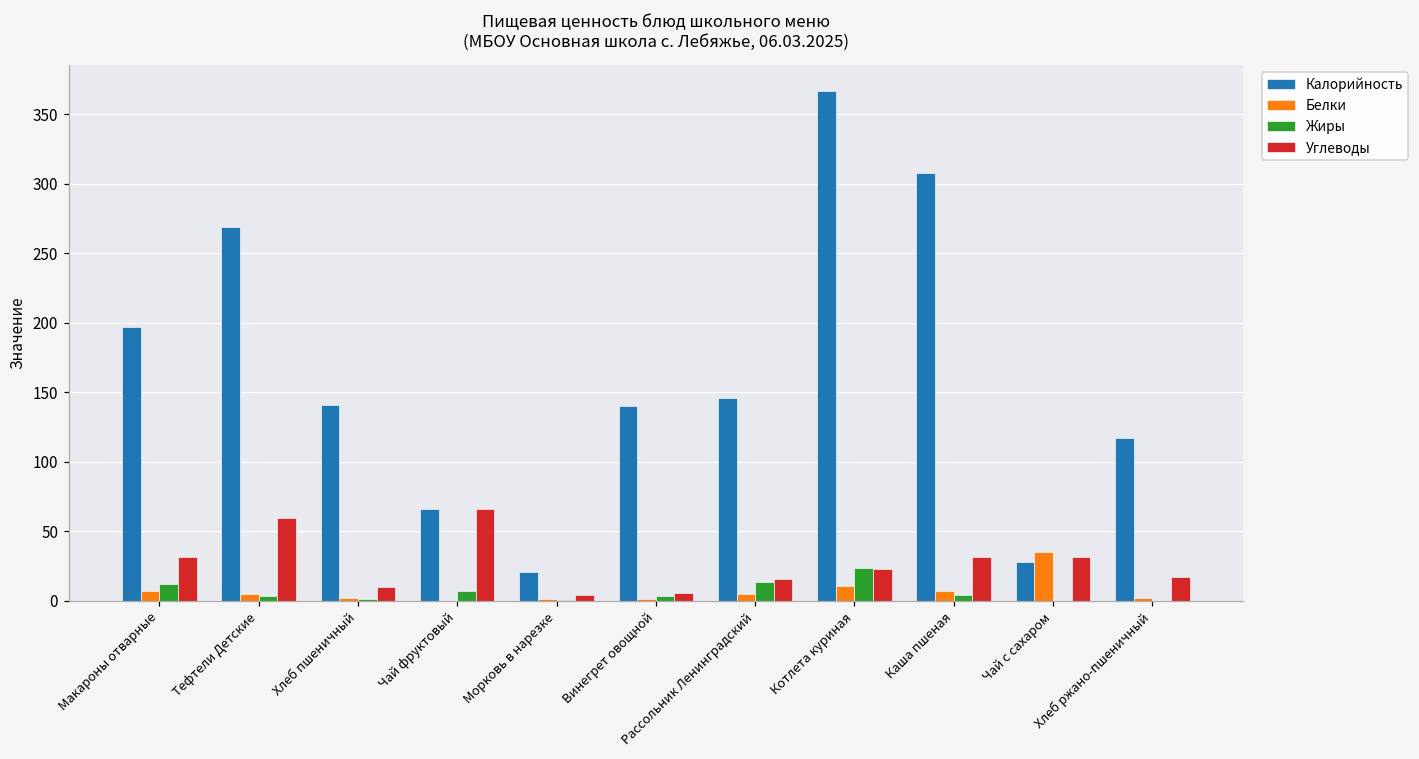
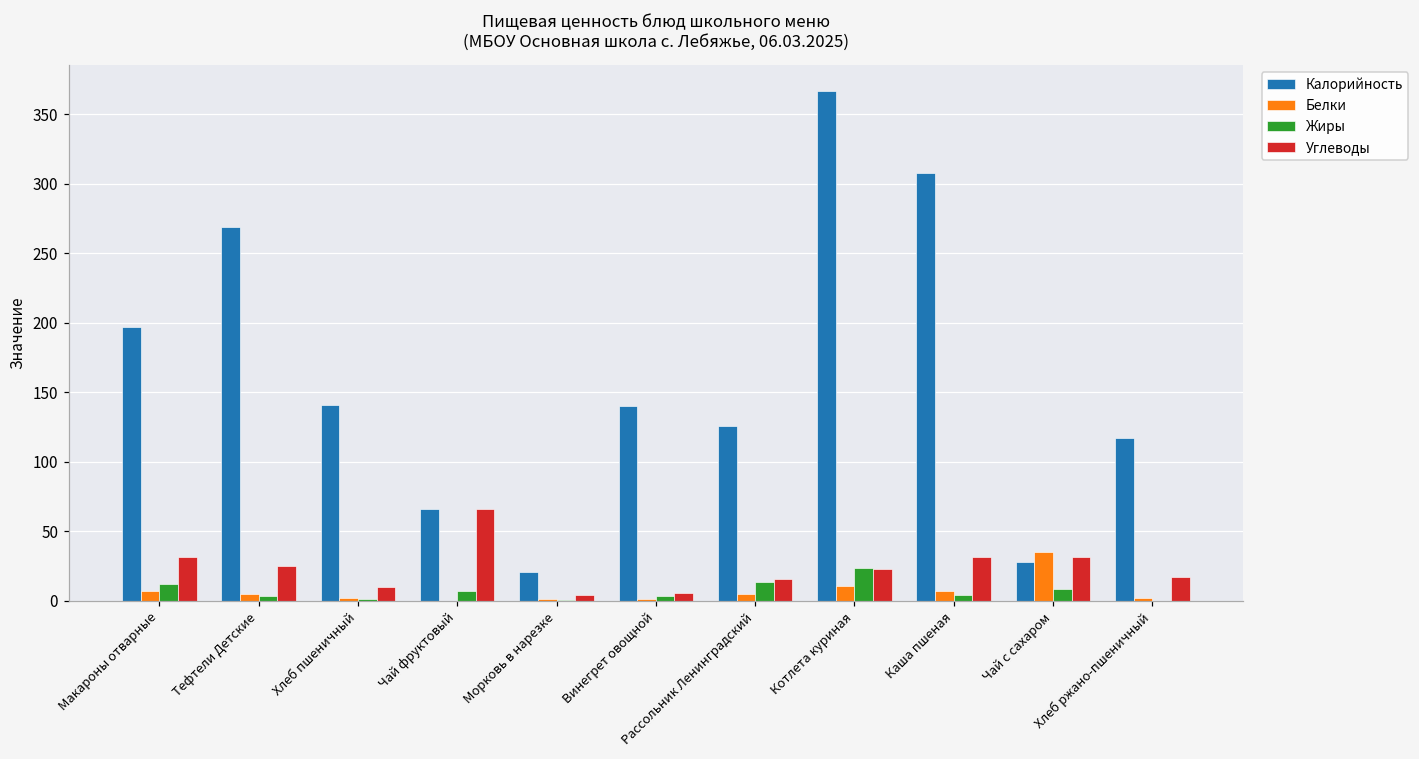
  {
    "Калорийность": {
      "Макароны отварные": 197,
      "Тефтели Детские": 269,
      "Хлеб пшеничный": 141,
      "Чай фруктовый": 66,
      "Морковь в нарезке": 20,
      "Винегрет овощной": 140,
-     "Рассольник Ленинградский": 146,
+     "Рассольник Ленинградский": 126,
      "Котлета куриная": 367,
      "Каша пшеная": 307,
      "Чай с сахаром": 28,
      "Хлеб ржано-пшеничный": 117
    },
    "Белки": {
      "Макароны отварные": 7,
      "Тефтели Детские": 5,
      "Хлеб пшеничный": 2,
      "Чай фруктовый": 0,
      "Рассольник Ленинградский": 5,
      "Котлета куриная": 10,
      "Каша пшеная": 7,
      "Чай с сахаром": 35,
      "Хлеб ржано-пшеничный": 2
    },
    "Жиры": {
      "Макароны отварные": 12,
      "Тефтели Детские": 3,
      "Чай фруктовый": 7,
      "Винегрет овощной": 3,
      "Рассольник Ленинградский": 13,
      "Котлета куриная": 23,
      "Каша пшеная": 4,
-     "Чай с сахаром": 0,
+     "Чай с сахаром": 8,
      "Хлеб ржано-пшеничный": 0
    },
    "Углеводы": {
      "Макароны отварные": 31,
-     "Тефтели Детские": 60,
+     "Тефтели Детские": 25,
      "Хлеб пшеничный": 10,
      "Чай фруктовый": 66,
      "Морковь в нарезке": 4,
      "Винегрет овощной": 5,
      "Рассольник Ленинградский": 16,
      "Котлета куриная": 23,
      "Каша пшеная": 31,
      "Чай с сахаром": 31,
      "Хлеб ржано-пшеничный": 17
    }
  }
